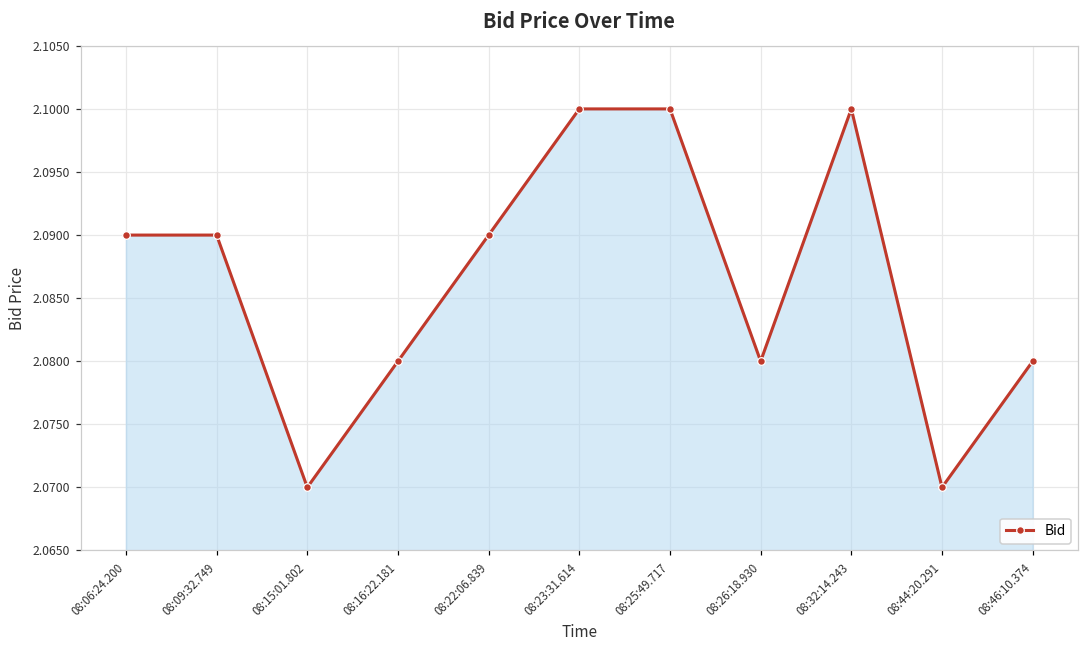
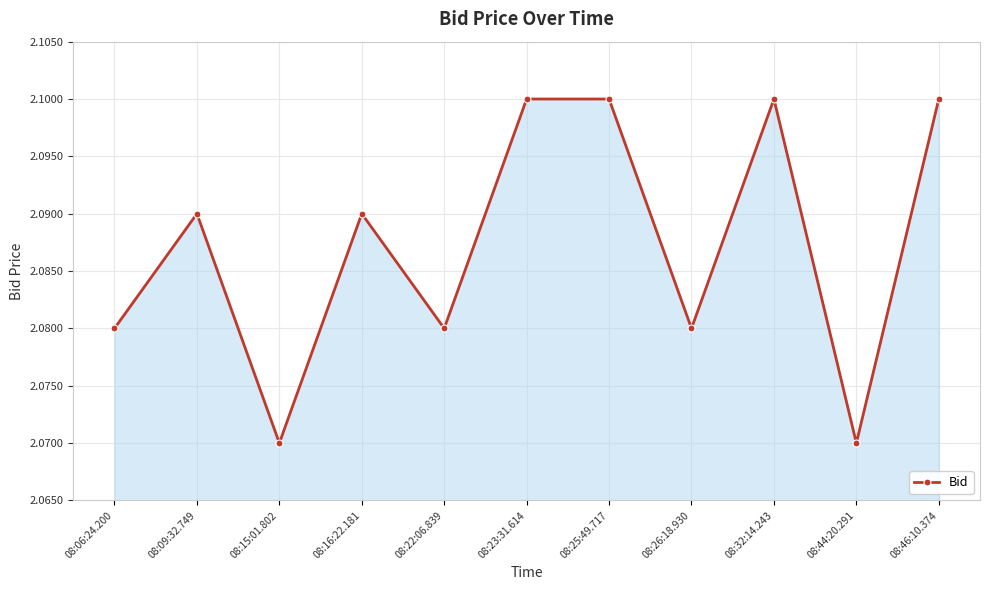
  {
-   "08:06:24.200": 2.09,
+   "08:06:24.200": 2.08,
    "08:09:32.749": 2.09,
    "08:15:01.802": 2.07,
-   "08:16:22.181": 2.08,
-   "08:22:06.839": 2.09,
+   "08:16:22.181": 2.09,
+   "08:22:06.839": 2.08,
    "08:23:31.614": 2.10,
    "08:25:49.717": 2.10,
    "08:26:18.930": 2.08,
    "08:32:14.243": 2.10,
    "08:44:20.291": 2.07,
-   "08:46:10.374": 2.08
+   "08:46:10.374": 2.10
  }
